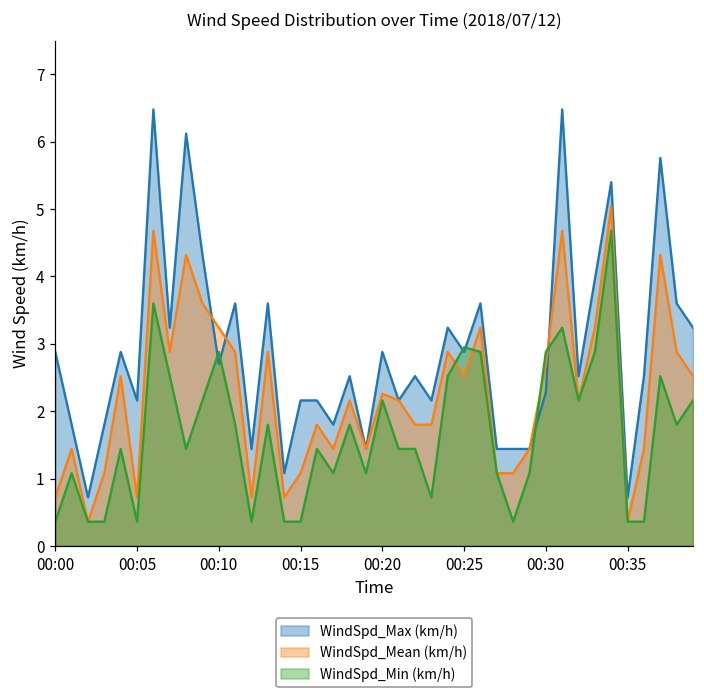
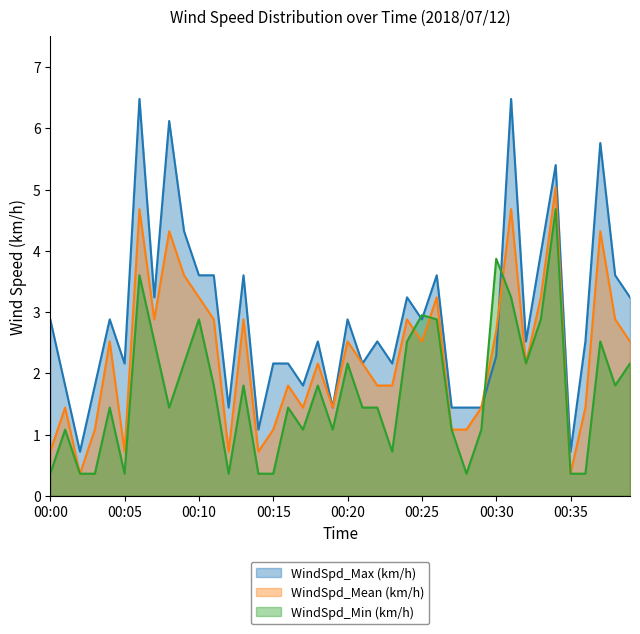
  {
    "WindSpd_Max (km/h)": {
      "00:00": 2.9,
      "00:05": 2.2,
-     "00:10": 2.7,
+     "00:10": 3.6,
      "00:15": 2.2,
      "00:20": 2.9,
      "00:25": 2.9,
      "00:30": 2.3,
      "00:35": 0.7
    },
    "WindSpd_Mean (km/h)": {
      "00:00": 0.7,
      "00:05": 0.7,
      "00:10": 3.2,
      "00:15": 1.1,
-     "00:20": 2.3,
+     "00:20": 2.5,
      "00:25": 2.5,
      "00:30": 2.7
    },
    "WindSpd_Min (km/h)": {
      "00:00": 0.4,
      "00:05": 0.4,
      "00:10": 2.9,
      "00:15": 0.4,
      "00:20": 2.2,
      "00:25": 3.0,
-     "00:30": 2.9
+     "00:30": 3.9
    }
  }
